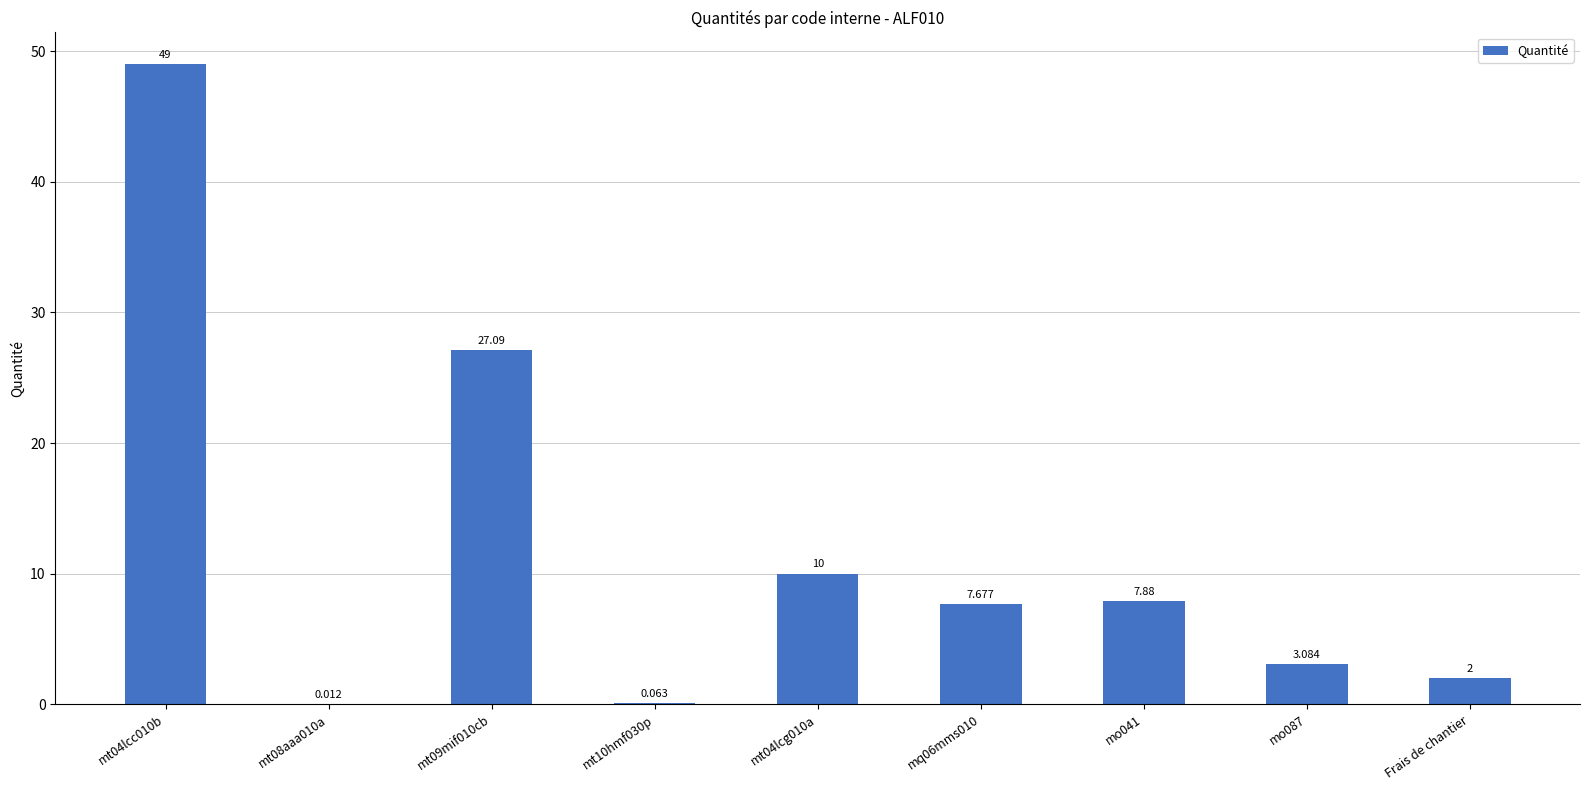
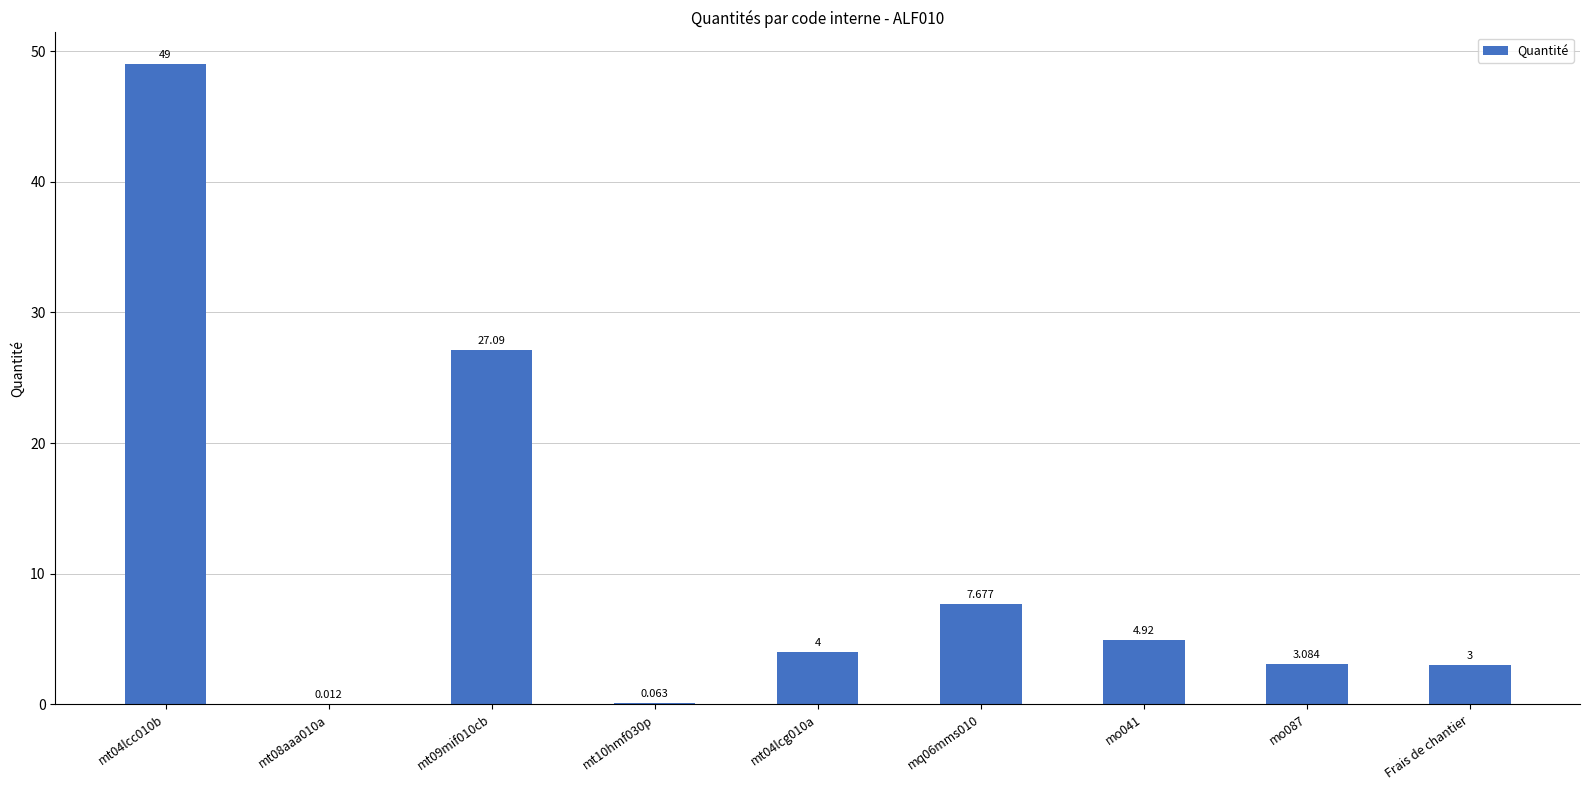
  {
    "mt04lcc010b": 49,
    "mt08aaa010a": 0.012,
    "mt09mif010cb": 27.09,
    "mt10hmf030p": 0.063,
-   "mt04lcg010a": 10,
+   "mt04lcg010a": 4,
    "mq06mms010": 7.677,
-   "mo041": 7.88,
+   "mo041": 4.92,
    "mo087": 3.084,
-   "Frais de chantier": 2
+   "Frais de chantier": 3
  }
